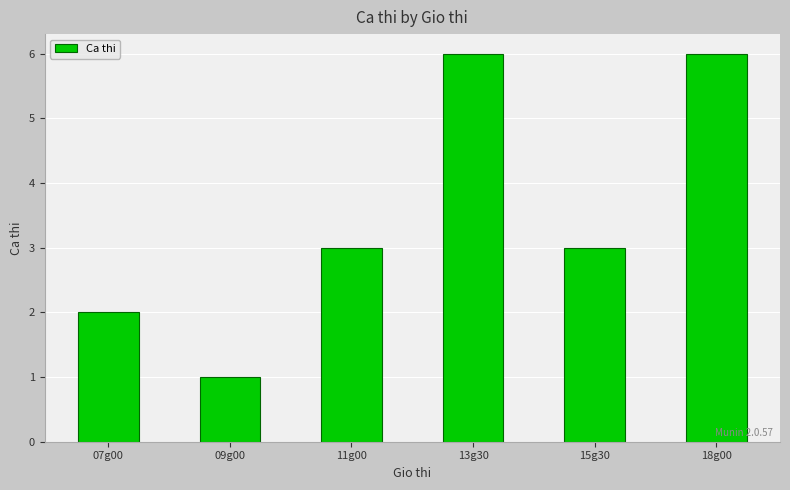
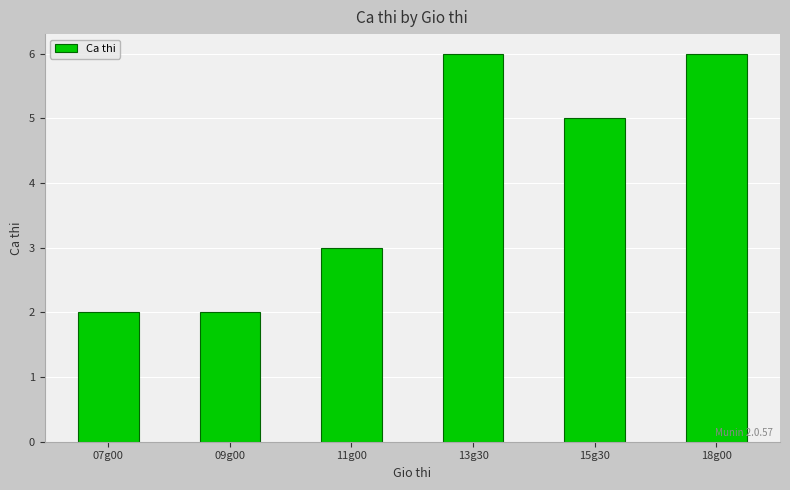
  {
    "07g00": 2,
-   "09g00": 1,
+   "09g00": 2,
    "11g00": 3,
    "13g30": 6,
-   "15g30": 3
+   "15g30": 5
  }
